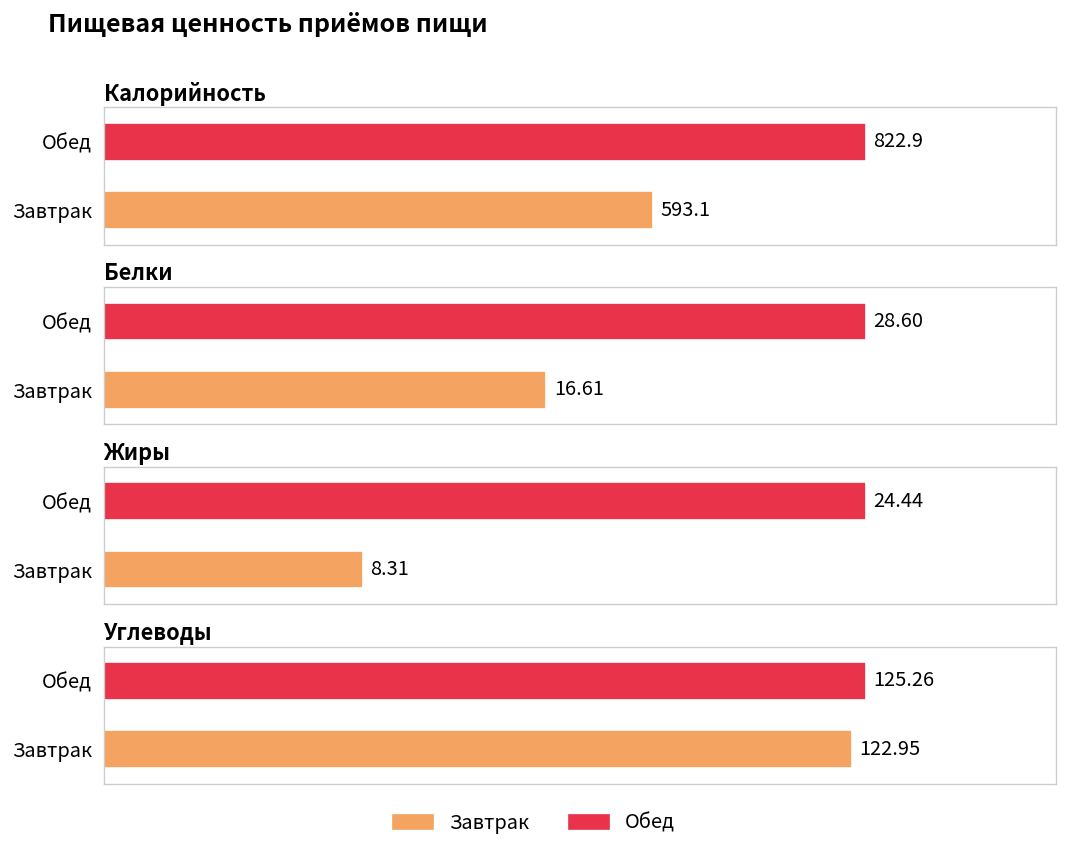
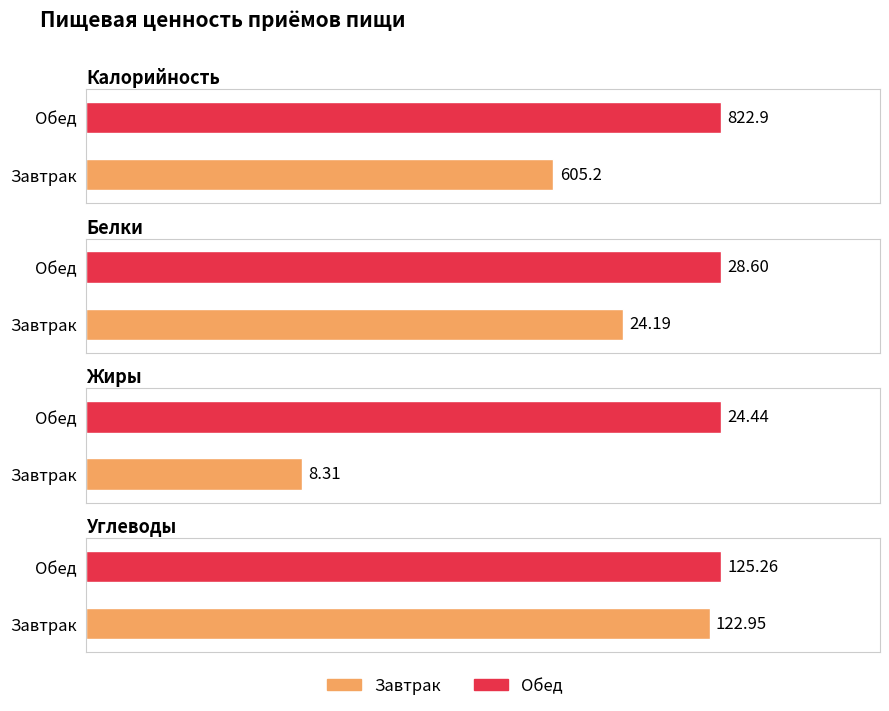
  {
    "Калорийность": {
      "Обед": 822.9,
-     "Завтрак": 593.1
+     "Завтрак": 605.2
    },
    "Белки": {
      "Обед": 28.60,
-     "Завтрак": 16.61
+     "Завтрак": 24.19
    },
    "Жиры": {
      "Обед": 24.44,
      "Завтрак": 8.31
    },
    "Углеводы": {
      "Обед": 125.26,
      "Завтрак": 122.95
    }
  }
